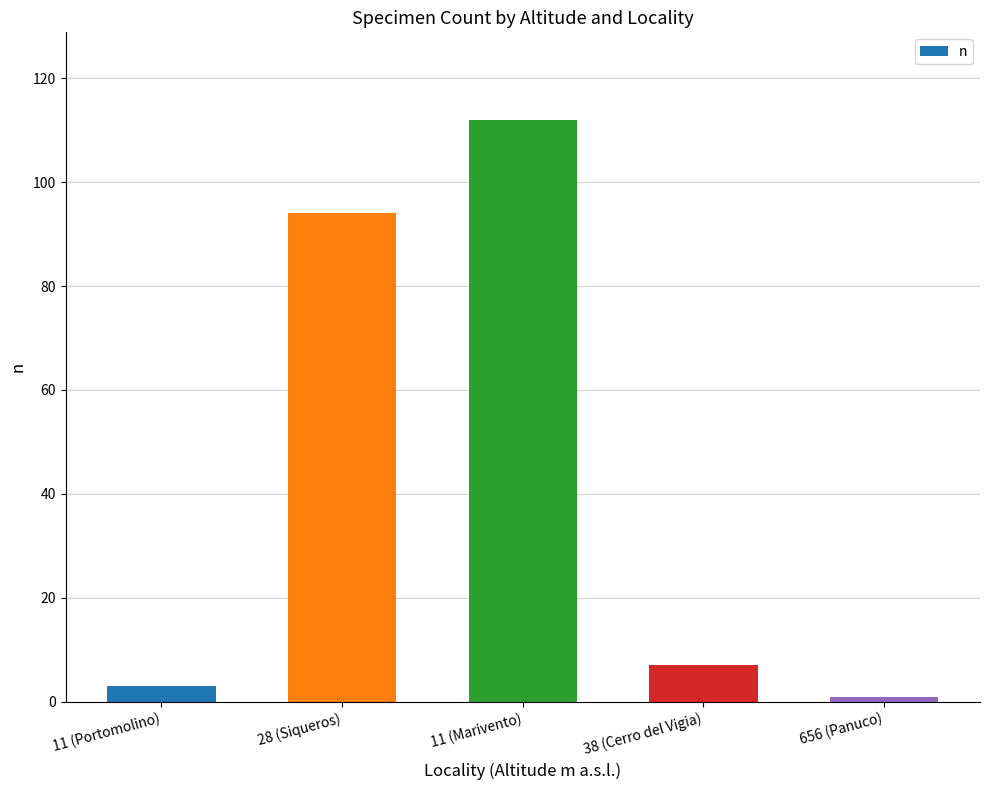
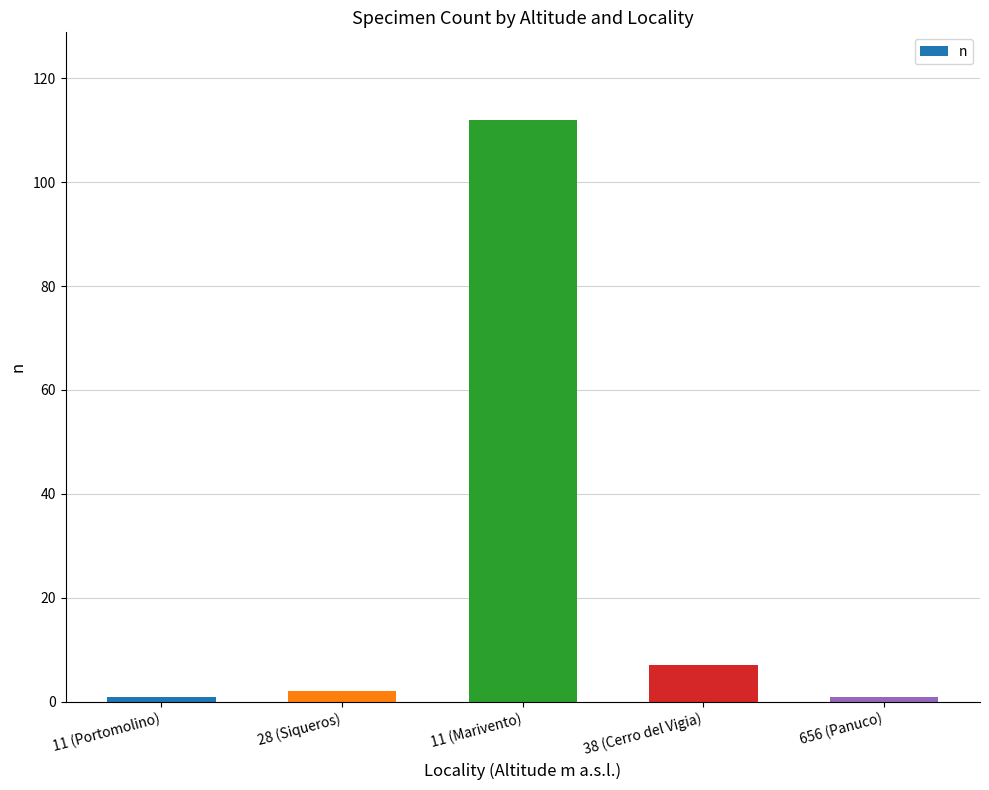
  {
-   "11 (Portomolino)": 3,
-   "28 (Siqueros)": 94,
+   "11 (Portomolino)": 1,
+   "28 (Siqueros)": 2,
    "11 (Marivento)": 112,
    "38 (Cerro del Vigia)": 7,
    "656 (Panuco)": 1
  }
